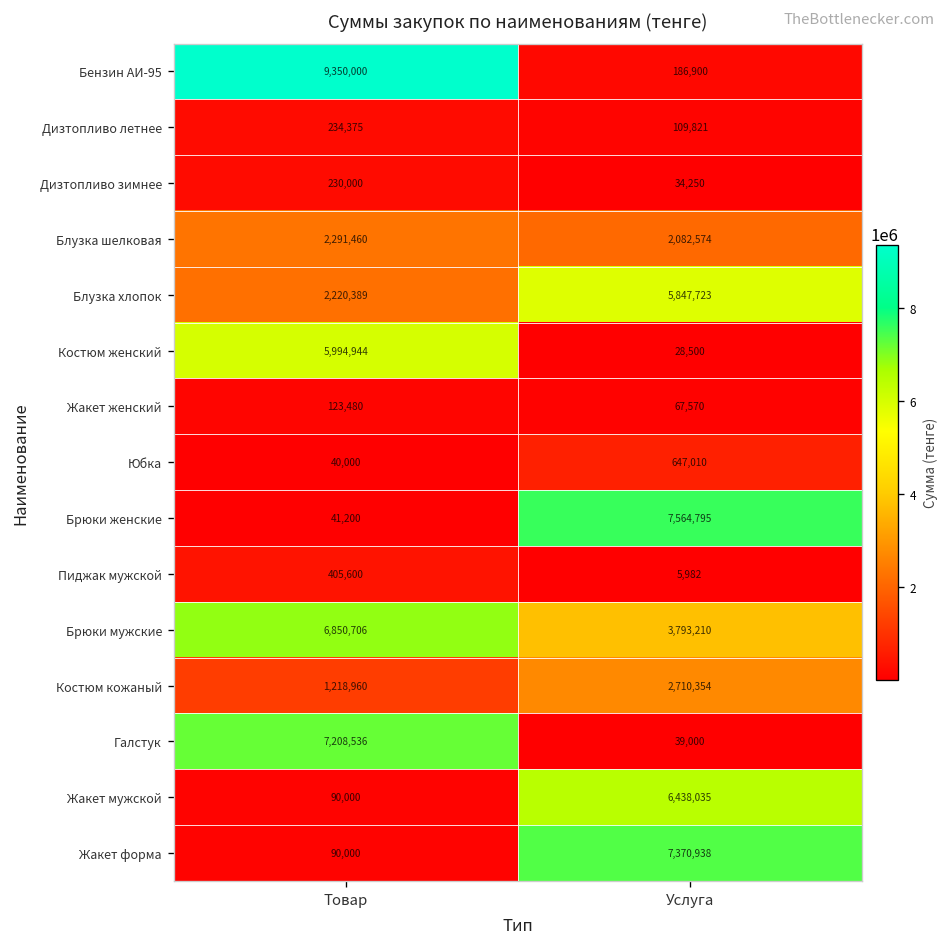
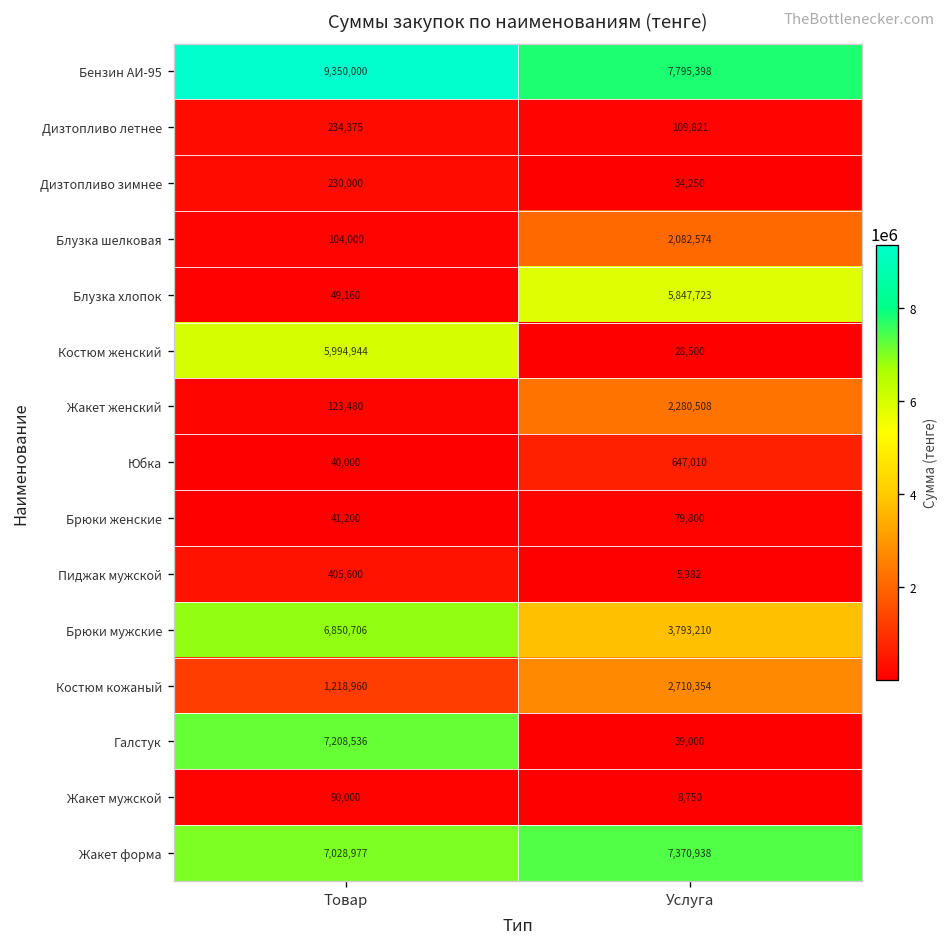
  {
    "Бензин АИ-95": {
      "Товар": "9,350,000",
-     "Услуга": "186,900"
+     "Услуга": "7,795,398"
    },
    "Дизтопливо летнее": {
      "Товар": "234,375",
      "Услуга": "109,821"
    },
    "Дизтопливо зимнее": {
      "Товар": "230,000",
      "Услуга": "34,250"
    },
    "Блузка шелковая": {
-     "Товар": "2,291,460",
+     "Товар": "104,000",
      "Услуга": "2,082,574"
    },
    "Блузка хлопок": {
-     "Товар": "2,220,389",
+     "Товар": "49,160",
      "Услуга": "5,847,723"
    },
    "Костюм женский": {
      "Товар": "5,994,944",
      "Услуга": "28,500"
    },
    "Жакет женский": {
      "Товар": "123,480",
-     "Услуга": "67,570"
+     "Услуга": "2,280,508"
    },
    "Юбка": {
      "Товар": "40,000",
      "Услуга": "647,010"
    },
    "Брюки женские": {
      "Товар": "41,200",
-     "Услуга": "7,564,795"
+     "Услуга": "79,800"
    },
    "Пиджак мужской": {
      "Товар": "405,600",
      "Услуга": "5,982"
    },
    "Брюки мужские": {
      "Товар": "6,850,706",
      "Услуга": "3,793,210"
    },
    "Костюм кожаный": {
      "Товар": "1,218,960",
      "Услуга": "2,710,354"
    },
    "Галстук": {
      "Товар": "7,208,536",
      "Услуга": "39,000"
    },
    "Жакет мужской": {
      "Товар": "90,000",
-     "Услуга": "6,438,035"
+     "Услуга": "8,750"
    },
    "Жакет форма": {
-     "Товар": "90,000",
+     "Товар": "7,028,977",
      "Услуга": "7,370,938"
    }
  }
